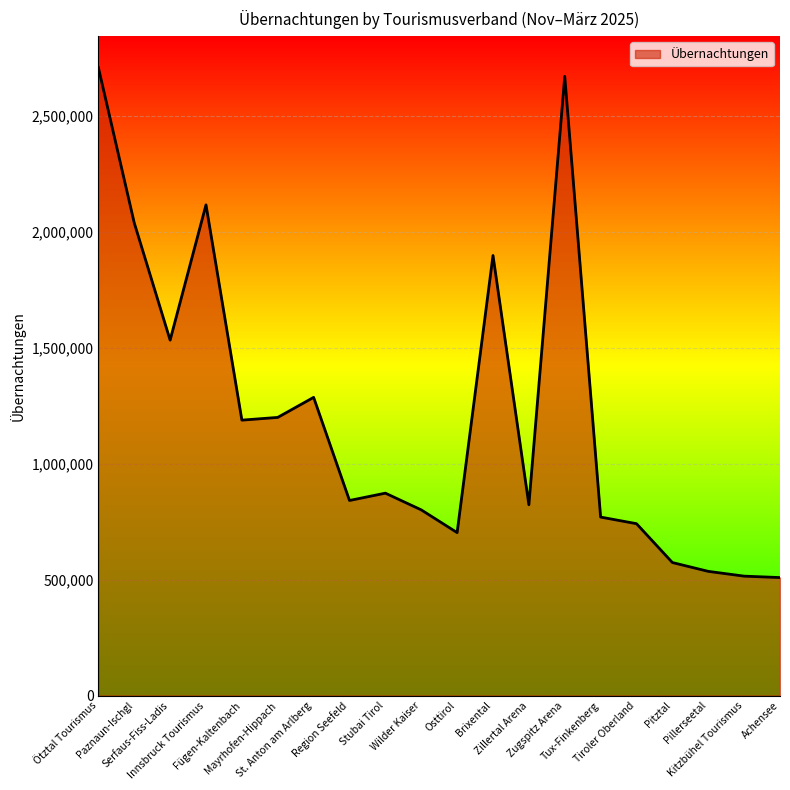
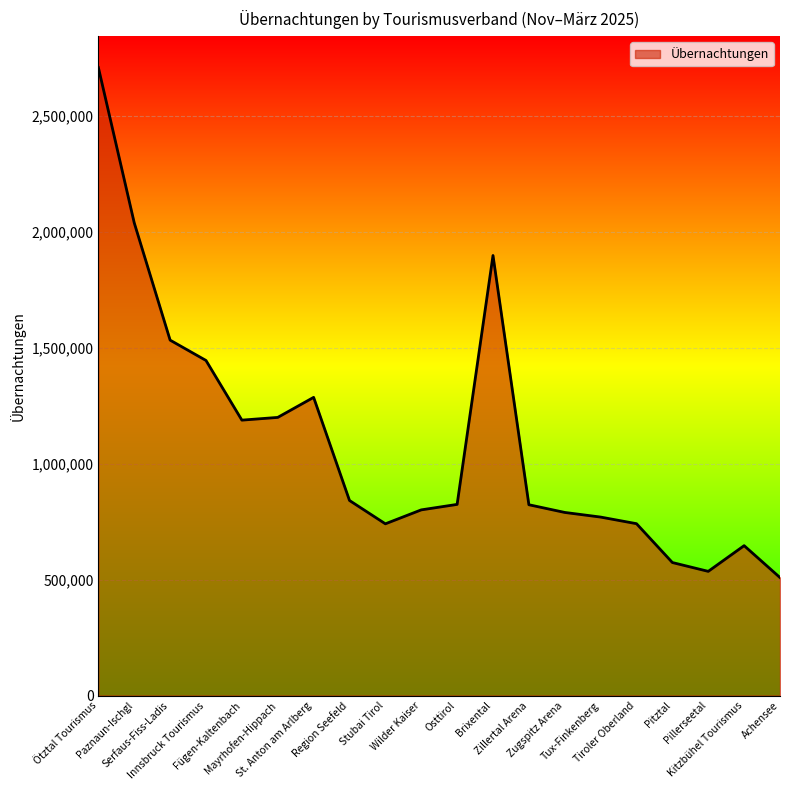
  {
    "Ötztal Tourismus": "2,710,000",
    "Paznaun-Ischgl": "2,040,000",
    "Serfaus-Fiss-Ladis": "1,530,000",
-   "Innsbruck Tourismus": "2,120,000",
+   "Innsbruck Tourismus": "1,450,000",
    "Fügen-Kaltenbach": "1,190,000",
    "Mayrhofen-Hippach": "1,200,000",
    "St. Anton am Arlberg": "1,290,000",
    "Region Seefeld": "840,000",
-   "Stubai Tirol": "870,000",
+   "Stubai Tirol": "740,000",
    "Wilder Kaiser": "800,000",
-   "Osttirol": "700,000",
+   "Osttirol": "820,000",
    "Brixental": "1,900,000",
    "Zillertal Arena": "820,000",
-   "Zugspitz Arena": "2,670,000",
+   "Zugspitz Arena": "790,000",
    "Tux-Finkenberg": "770,000",
    "Tiroler Oberland": "740,000",
    "Pitztal": "570,000",
    "Pillerseetal": "540,000",
-   "Kitzbühel Tourismus": "520,000",
+   "Kitzbühel Tourismus": "650,000",
    "Achensee": "510,000"
  }
